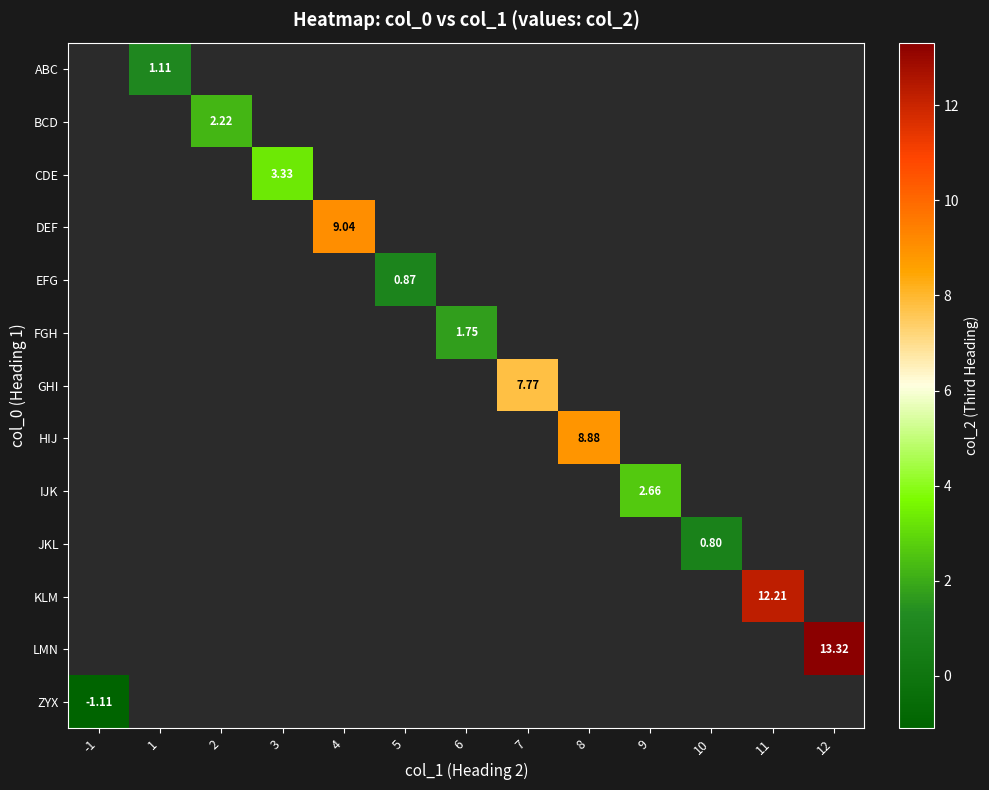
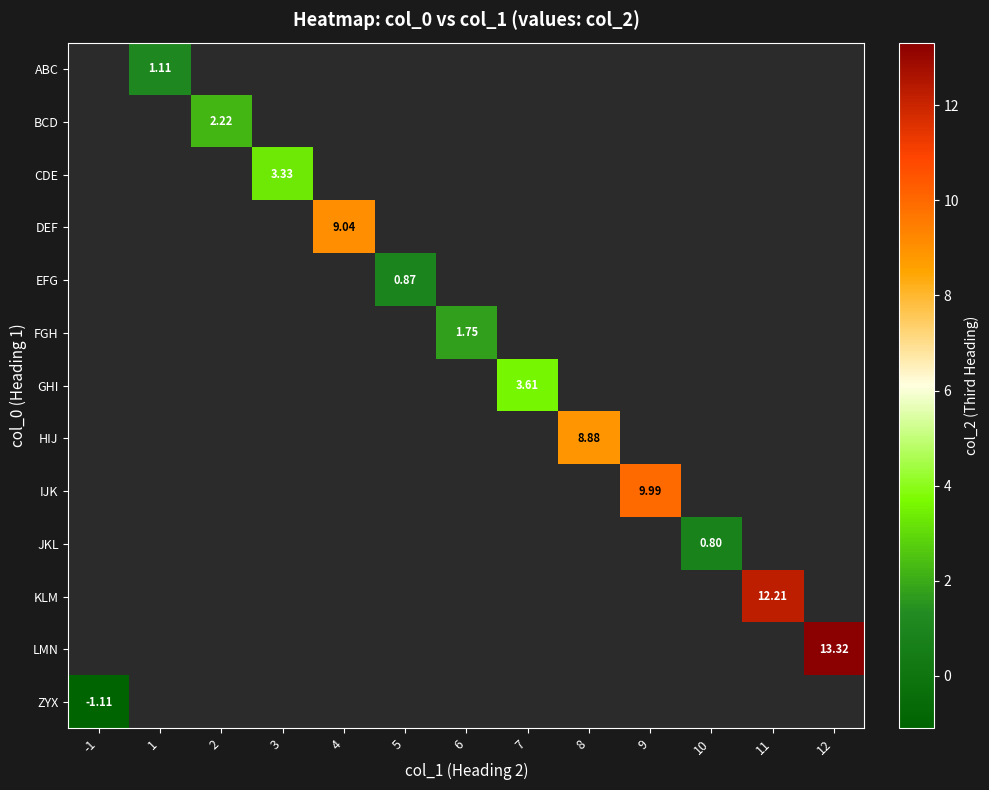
  {
    "ABC": {
      "1": 1.11
    },
    "BCD": {
      "2": 2.22
    },
    "CDE": {
      "3": 3.33
    },
    "DEF": {
      "4": 9.04
    },
    "EFG": {
      "5": 0.87
    },
    "FGH": {
      "6": 1.75
    },
    "GHI": {
-     "7": 7.77
+     "7": 3.61
    },
    "HIJ": {
      "8": 8.88
    },
    "IJK": {
-     "9": 2.66
+     "9": 9.99
    },
    "JKL": {
      "10": 0.80
    },
    "KLM": {
      "11": 12.21
    },
    "LMN": {
      "12": 13.32
    },
    "ZYX": {
      "-1": -1.11
    }
  }
